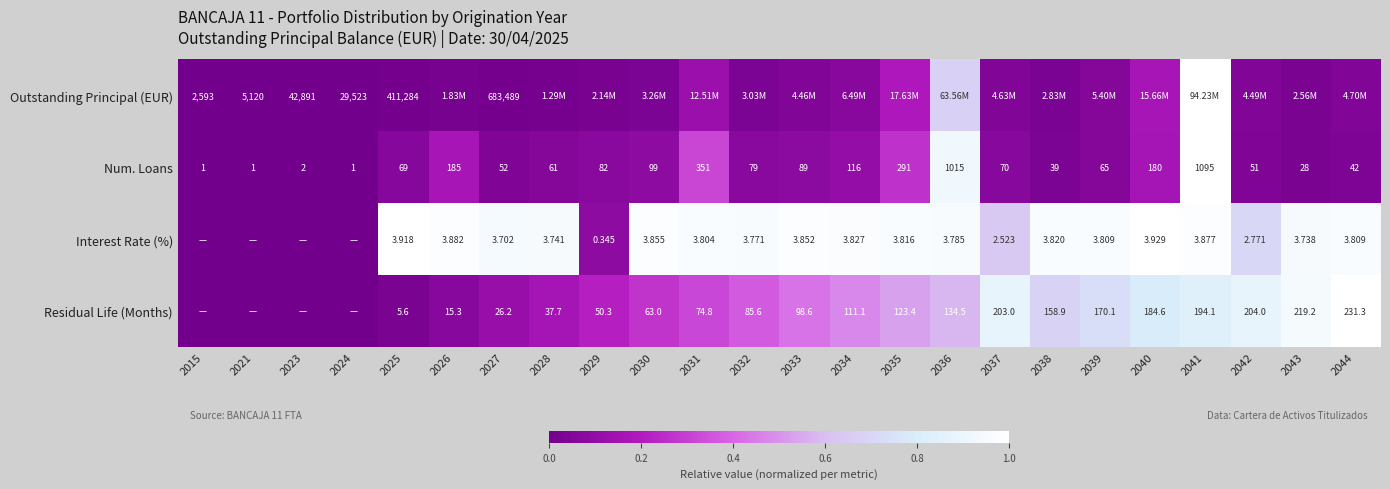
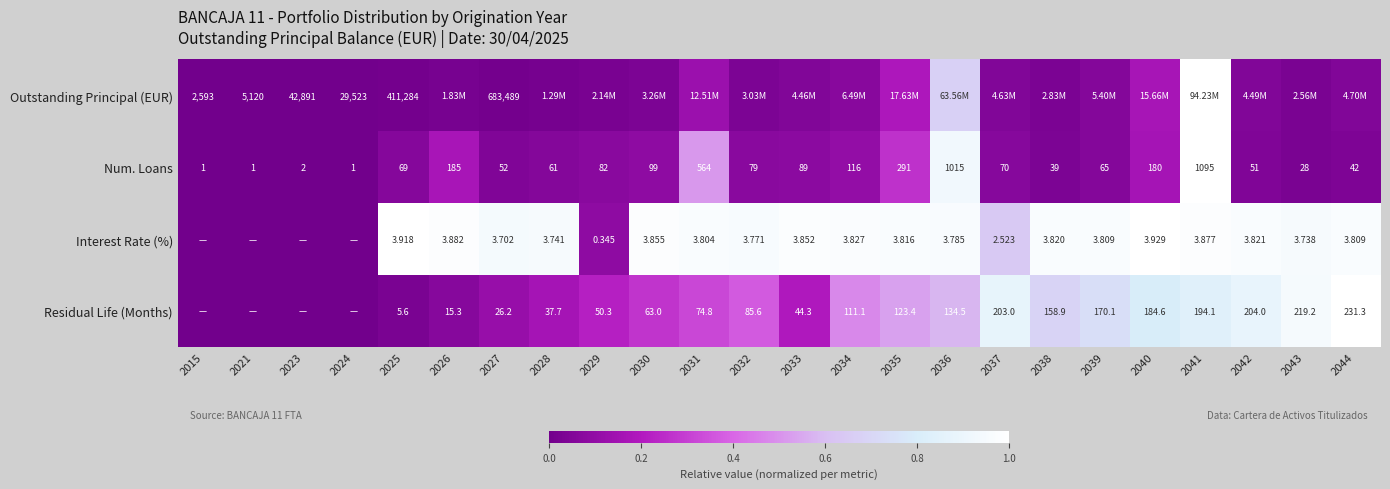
  {
    "Outstanding Principal (EUR)": {
      "2015": "2,593",
      "2021": "5,120",
      "2023": "42,891",
      "2024": "29,523",
      "2025": "411,284",
      "2026": "1.83M",
      "2027": "683,489",
      "2028": "1.29M",
      "2029": "2.14M",
      "2030": "3.26M",
      "2031": "12.51M",
      "2032": "3.03M",
      "2033": "4.46M",
      "2034": "6.49M",
      "2035": "17.63M",
      "2036": "63.56M",
      "2037": "4.63M",
      "2038": "2.83M",
      "2039": "5.40M",
      "2040": "15.66M",
      "2041": "94.23M",
      "2042": "4.49M",
      "2043": "2.56M",
      "2044": "4.70M"
    },
    "Num. Loans": {
      "2015": "1",
      "2021": "1",
      "2023": "2",
      "2024": "1",
      "2025": "69",
      "2026": "185",
      "2027": "52",
      "2028": "61",
      "2029": "82",
      "2030": "99",
-     "2031": "351",
+     "2031": "564",
      "2032": "79",
      "2033": "89",
      "2034": "116",
      "2035": "291",
      "2036": "1015",
      "2037": "70",
      "2038": "39",
      "2039": "65",
      "2040": "180",
      "2041": "1095",
      "2042": "51",
      "2043": "28",
      "2044": "42"
    },
    "Interest Rate (%)": {
      "2025": "3.918",
      "2026": "3.882",
      "2027": "3.702",
      "2028": "3.741",
      "2029": "0.345",
      "2030": "3.855",
      "2031": "3.804",
      "2032": "3.771",
      "2033": "3.852",
      "2034": "3.827",
      "2035": "3.816",
      "2036": "3.785",
      "2037": "2.523",
      "2038": "3.820",
      "2039": "3.809",
      "2040": "3.929",
      "2041": "3.877",
-     "2042": "2.771",
+     "2042": "3.821",
      "2043": "3.738",
      "2044": "3.809"
    },
    "Residual Life (Months)": {
      "2025": "5.6",
      "2026": "15.3",
      "2027": "26.2",
      "2028": "37.7",
      "2029": "50.3",
      "2030": "63.0",
      "2031": "74.8",
      "2032": "85.6",
-     "2033": "98.6",
+     "2033": "44.3",
      "2034": "111.1",
      "2035": "123.4",
      "2036": "134.5",
      "2037": "203.0",
      "2038": "158.9",
      "2039": "170.1",
      "2040": "184.6",
      "2041": "194.1",
      "2042": "204.0",
      "2043": "219.2",
      "2044": "231.3"
    }
  }
